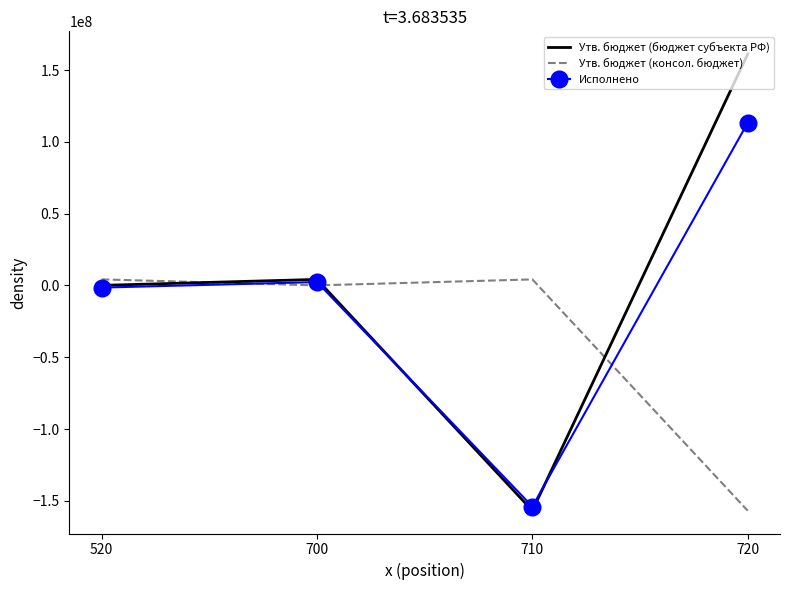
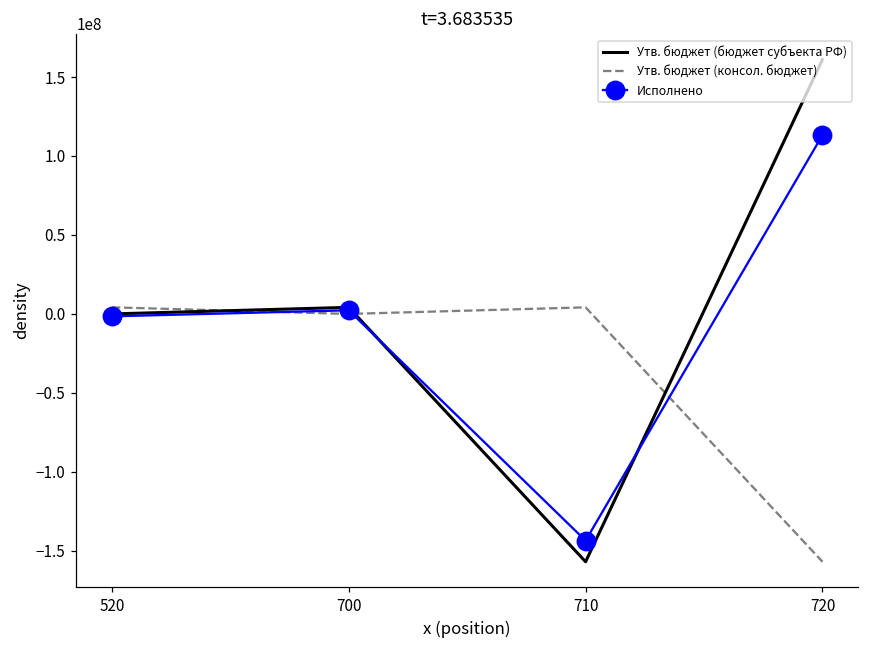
  {
    "Исполнено": {
      "700": 2000000,
-     "710": -154000000,
+     "710": -143000000,
      "720": 113000000
    }
  }
